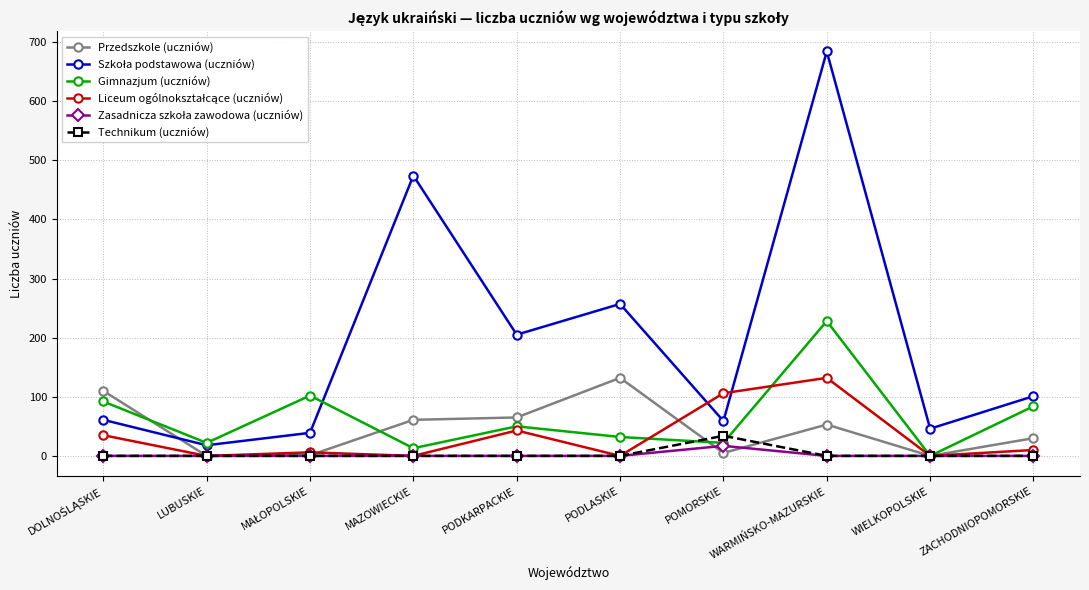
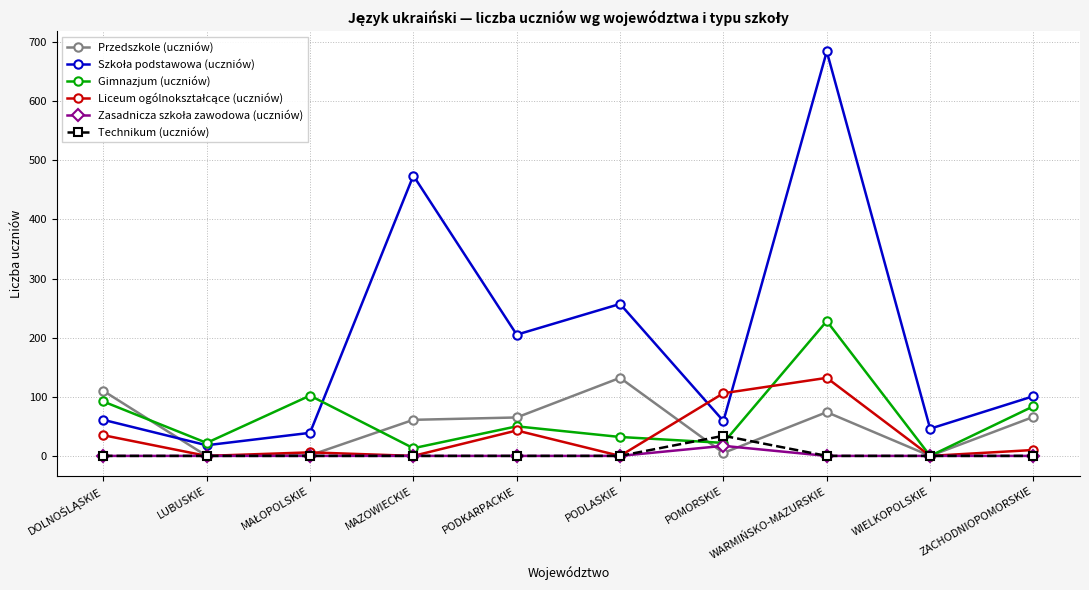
  {
    "Przedszkole (uczniów)": {
      "DOLNOŚLĄSKIE": 110,
      "MAZOWIECKIE": 60,
      "PODKARPACKIE": 70,
      "PODLASKIE": 130,
      "POMORSKIE": 10,
-     "WARMIŃSKO-MAZURSKIE": 50,
-     "ZACHODNIOPOMORSKIE": 30
+     "WARMIŃSKO-MAZURSKIE": 70,
+     "ZACHODNIOPOMORSKIE": 70
    },
    "Szkoła podstawowa (uczniów)": {
      "DOLNOŚLĄSKIE": 60,
      "MAŁOPOLSKIE": 40,
      "MAZOWIECKIE": 470,
      "PODKARPACKIE": 210,
      "PODLASKIE": 260,
      "POMORSKIE": 60,
      "WARMIŃSKO-MAZURSKIE": 680,
      "WIELKOPOLSKIE": 50,
      "ZACHODNIOPOMORSKIE": 100
    },
    "Gimnazjum (uczniów)": {
      "DOLNOŚLĄSKIE": 90,
      "MAŁOPOLSKIE": 100,
      "MAZOWIECKIE": 10,
      "PODKARPACKIE": 50,
      "PODLASKIE": 30,
      "POMORSKIE": 20,
      "WARMIŃSKO-MAZURSKIE": 230,
      "ZACHODNIOPOMORSKIE": 80
    },
    "Liceum ogólnokształcące (uczniów)": {
      "DOLNOŚLĄSKIE": 40,
      "MAŁOPOLSKIE": 10,
      "PODKARPACKIE": 40,
      "POMORSKIE": 110,
      "WARMIŃSKO-MAZURSKIE": 130,
      "ZACHODNIOPOMORSKIE": 10
    },
    "Zasadnicza szkoła zawodowa (uczniów)": {
      "POMORSKIE": 20
    },
    "Technikum (uczniów)": {
      "POMORSKIE": 30
    }
  }
